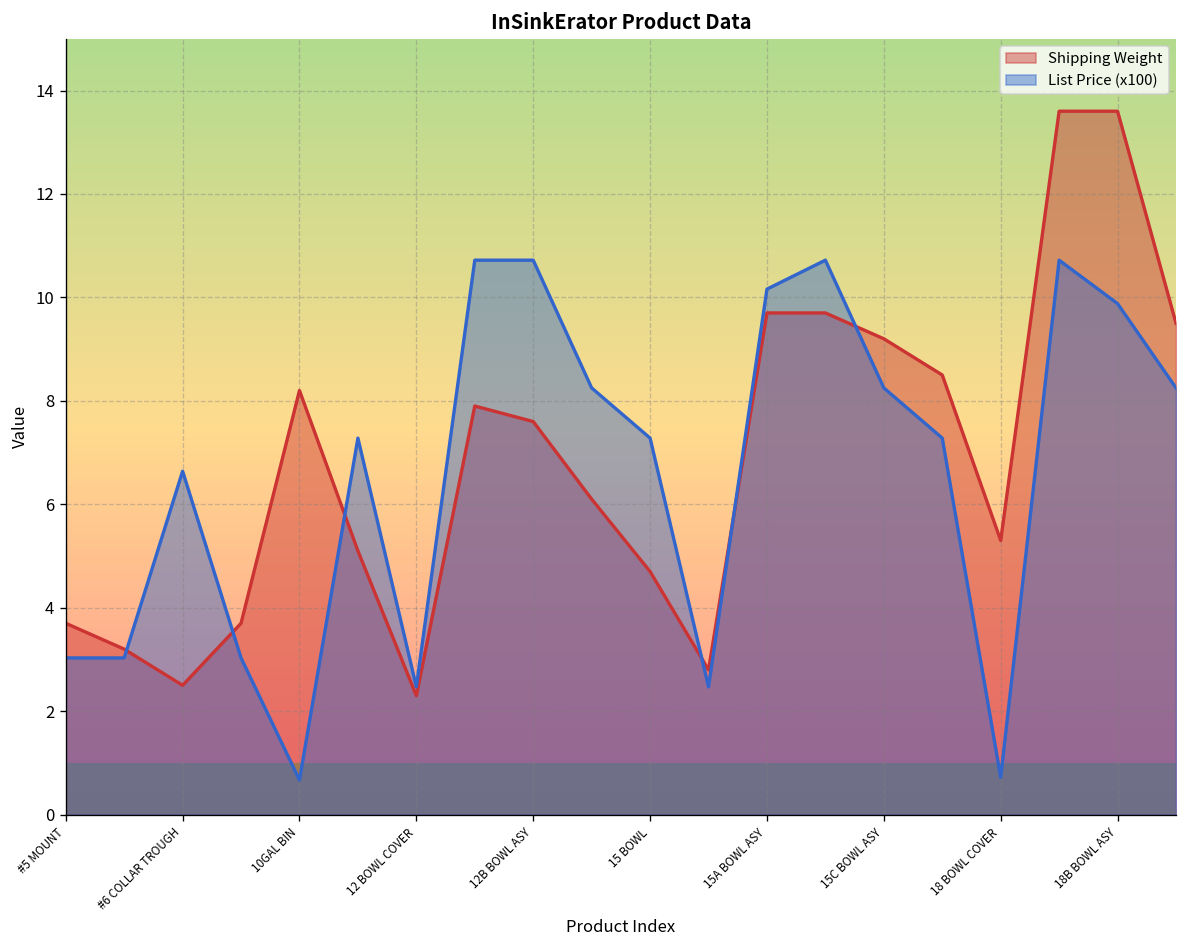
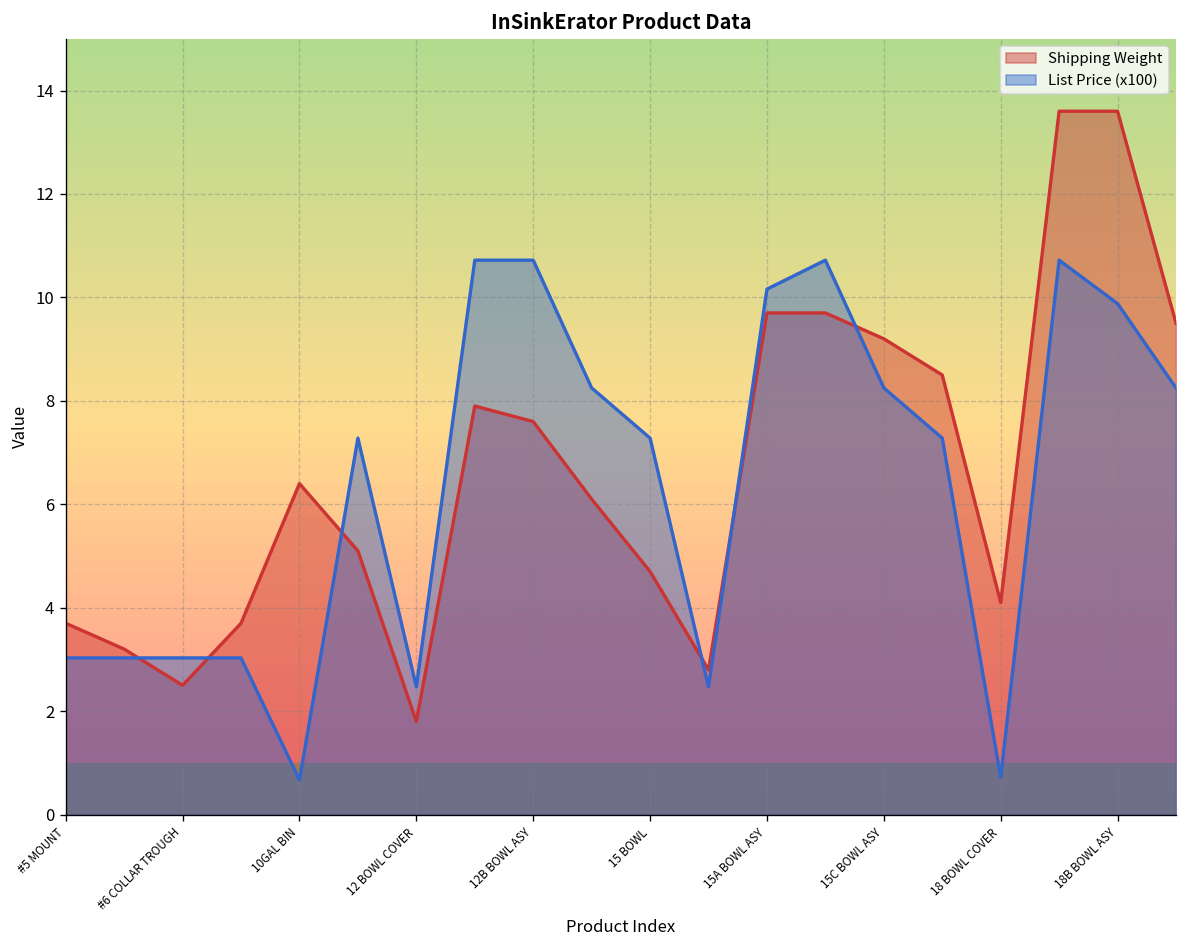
  {
    "Shipping Weight": {
      "#5 MOUNT": 3.7,
      "#6 COLLAR TROUGH": 2.5,
-     "10GAL BIN": 8.2,
-     "12 BOWL COVER": 2.3,
+     "10GAL BIN": 6.4,
+     "12 BOWL COVER": 1.8,
      "12B BOWL ASY": 7.6,
      "15 BOWL": 4.7,
      "15A BOWL ASY": 9.7,
      "15C BOWL ASY": 9.2,
-     "18 BOWL COVER": 5.3,
+     "18 BOWL COVER": 4.1,
      "18B BOWL ASY": 13.6
    },
    "List Price (x100)": {
      "#5 MOUNT": 3.0,
-     "#6 COLLAR TROUGH": 6.6,
+     "#6 COLLAR TROUGH": 3.0,
      "12 BOWL COVER": 2.5,
      "12B BOWL ASY": 10.7,
      "15 BOWL": 7.3,
      "15A BOWL ASY": 10.2,
      "15C BOWL ASY": 8.3,
      "18B BOWL ASY": 9.9
    }
  }
